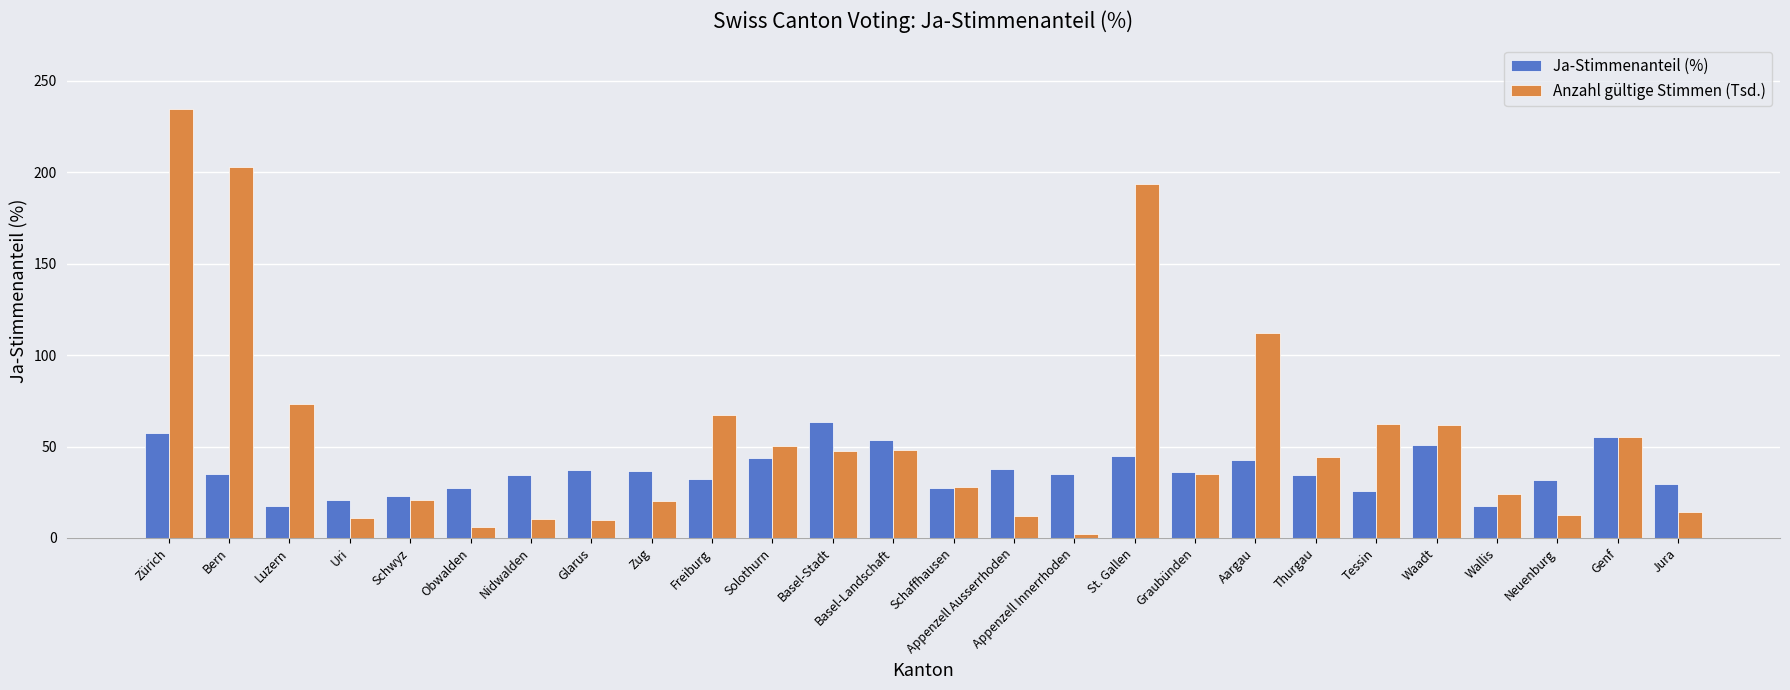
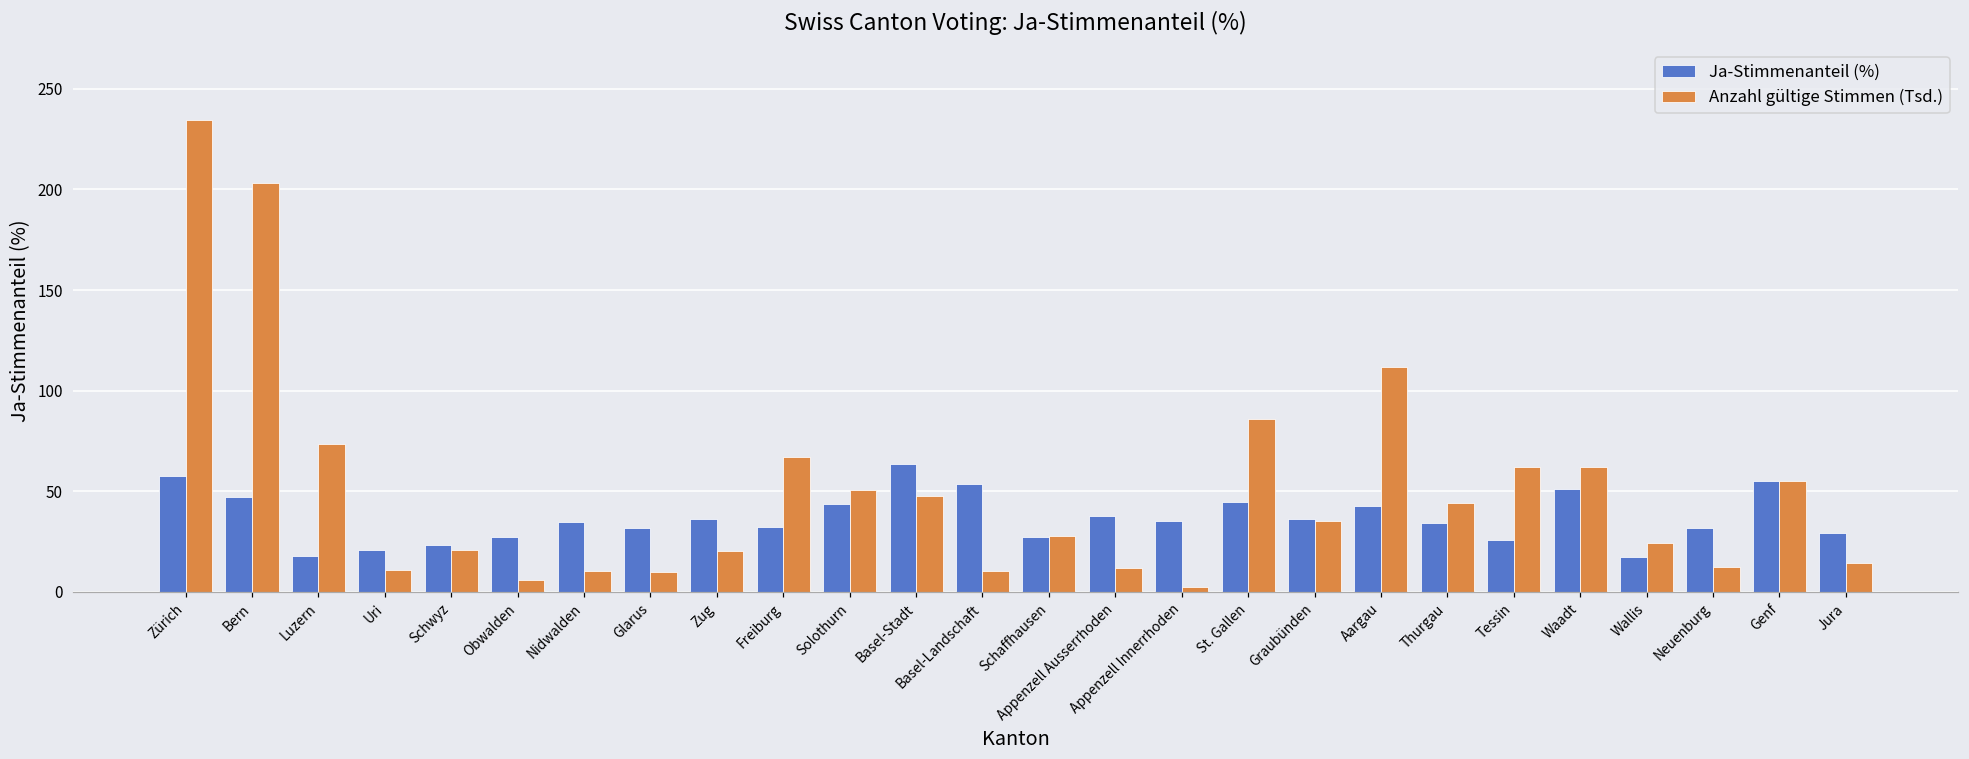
  {
    "Ja-Stimmenanteil (%)": {
      "Zürich": 57,
-     "Bern": 35,
+     "Bern": 47,
      "Luzern": 18,
      "Uri": 21,
      "Schwyz": 23,
      "Obwalden": 27,
      "Nidwalden": 35,
-     "Glarus": 37,
+     "Glarus": 32,
      "Zug": 36,
      "Freiburg": 32,
      "Solothurn": 44,
      "Basel-Stadt": 64,
      "Basel-Landschaft": 54,
      "Schaffhausen": 27,
      "Appenzell Ausserrhoden": 38,
      "Appenzell Innerrhoden": 35,
      "St. Gallen": 45,
      "Graubünden": 36,
      "Aargau": 43,
      "Thurgau": 34,
      "Tessin": 26,
      "Waadt": 51,
      "Wallis": 17,
      "Neuenburg": 32,
      "Genf": 55,
      "Jura": 29
    },
    "Anzahl gültige Stimmen (Tsd.)": {
      "Zürich": 235,
      "Bern": 203,
      "Luzern": 73,
      "Uri": 11,
      "Schwyz": 21,
      "Obwalden": 6,
      "Nidwalden": 10,
      "Glarus": 10,
      "Zug": 20,
      "Freiburg": 67,
      "Solothurn": 50,
      "Basel-Stadt": 47,
-     "Basel-Landschaft": 48,
+     "Basel-Landschaft": 11,
      "Schaffhausen": 28,
      "Appenzell Ausserrhoden": 12,
      "Appenzell Innerrhoden": 2,
-     "St. Gallen": 194,
+     "St. Gallen": 86,
      "Graubünden": 35,
      "Aargau": 112,
      "Thurgau": 44,
      "Tessin": 62,
      "Waadt": 62,
      "Wallis": 24,
      "Neuenburg": 12,
      "Genf": 55,
      "Jura": 14
    }
  }
